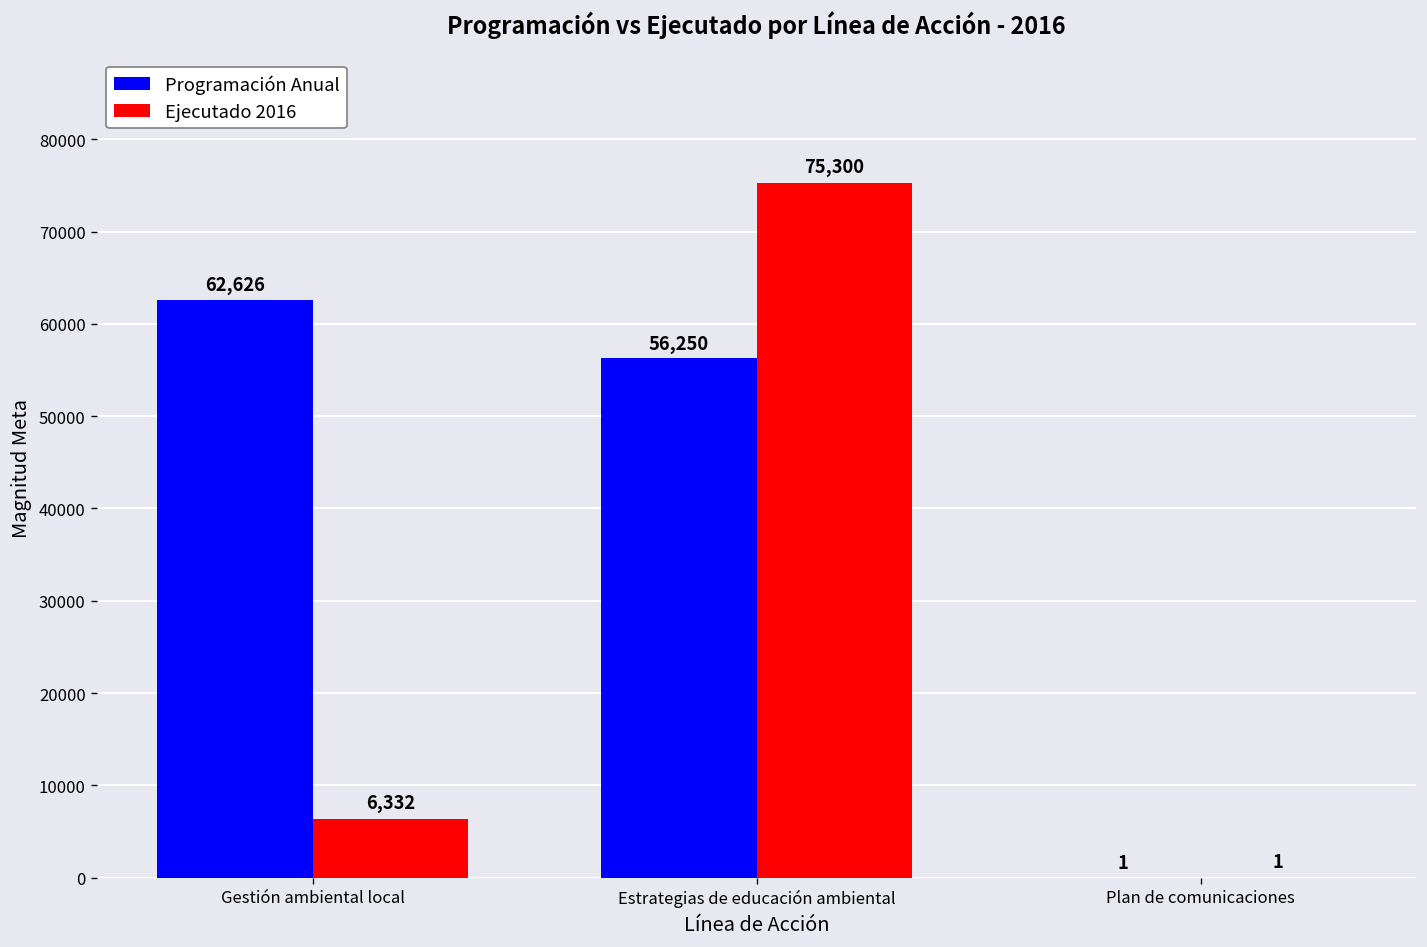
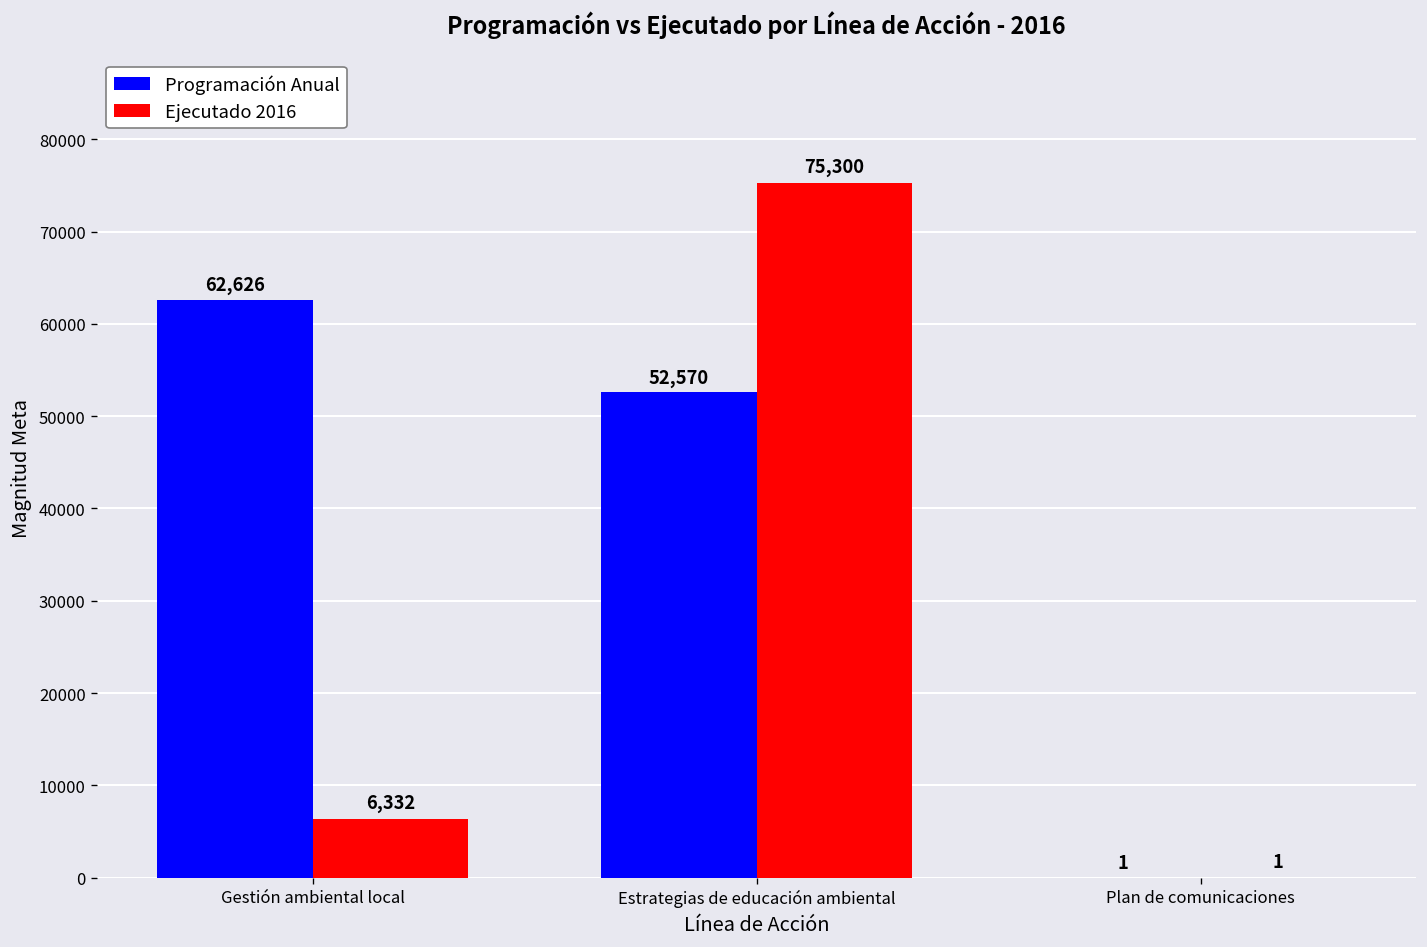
  {
    "Programación Anual": {
      "Gestión ambiental local": "62,626",
-     "Estrategias de educación ambiental": "56,250",
+     "Estrategias de educación ambiental": "52,570",
      "Plan de comunicaciones": "1"
    },
    "Ejecutado 2016": {
      "Gestión ambiental local": "6,332",
      "Estrategias de educación ambiental": "75,300",
      "Plan de comunicaciones": "1"
    }
  }
